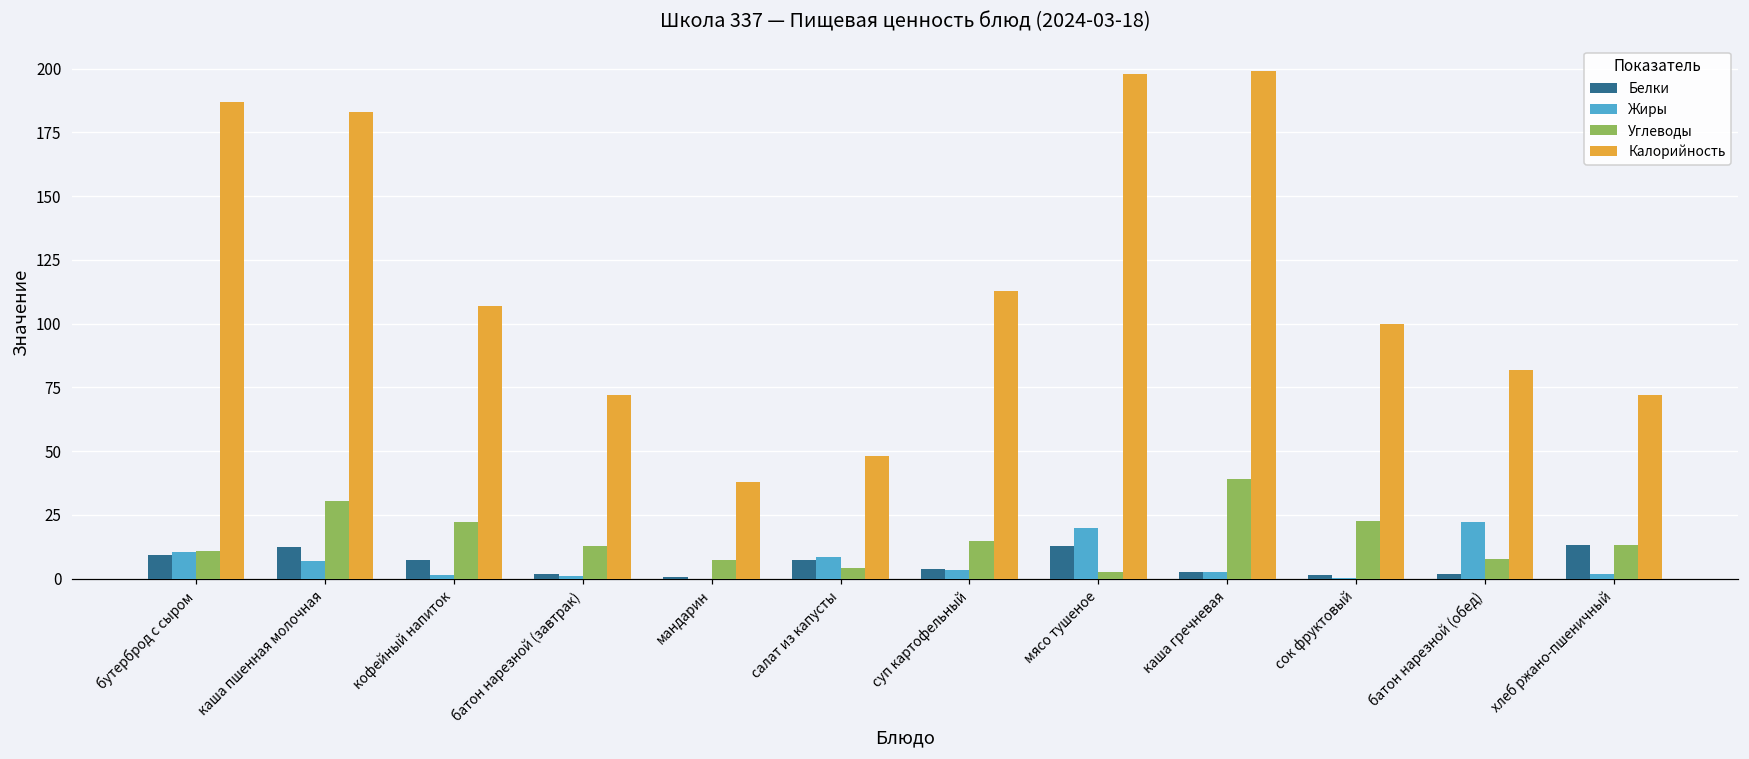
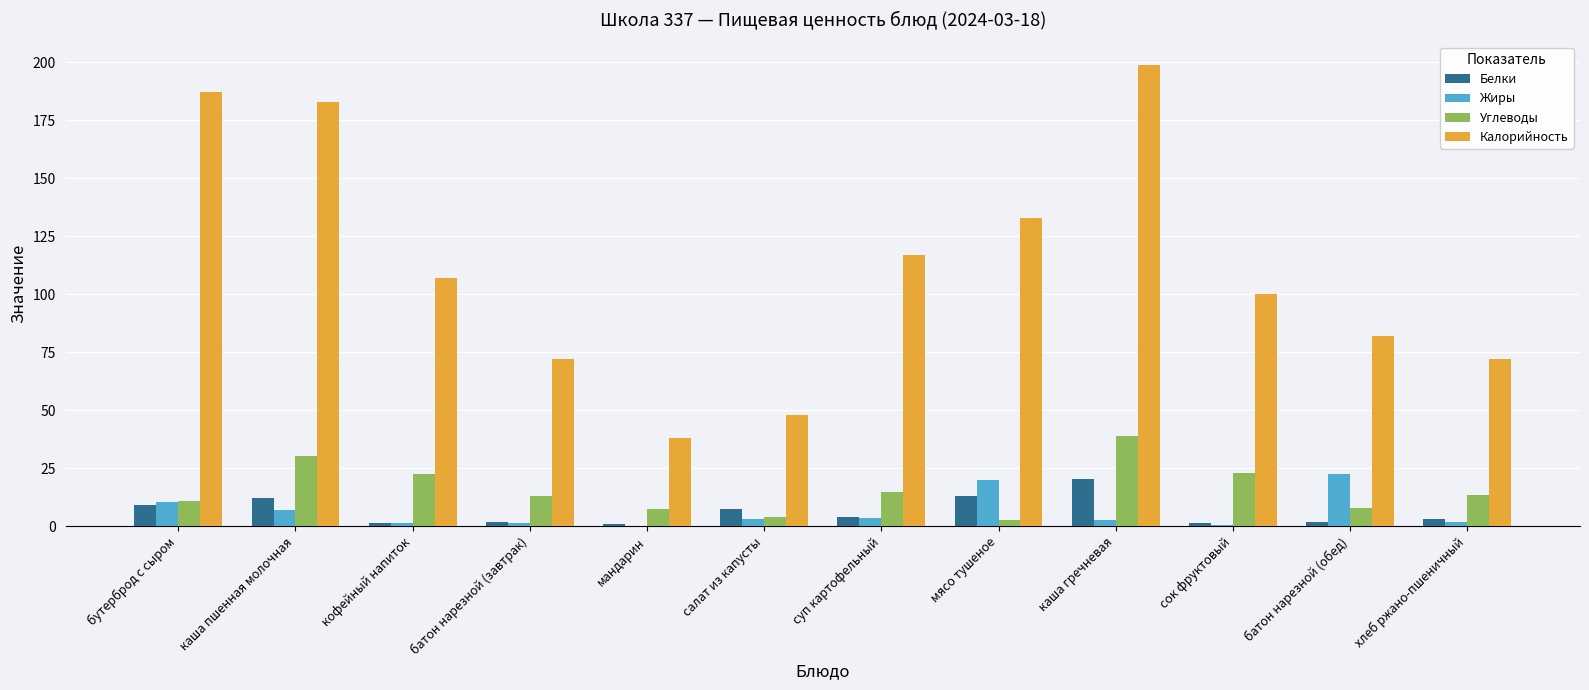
  {
    "Белки": {
      "бутерброд с сыром": 9,
      "каша пшенная молочная": 12,
-     "кофейный напиток": 7,
+     "кофейный напиток": 2,
      "батон нарезной (завтрак)": 2,
      "салат из капусты": 7,
      "суп картофельный": 4,
      "мясо тушеное": 13,
-     "каша гречневая": 3,
+     "каша гречневая": 21,
      "сок фруктовый": 1,
      "батон нарезной (обед)": 2,
-     "хлеб ржано-пшеничный": 13
+     "хлеб ржано-пшеничный": 3
    },
    "Жиры": {
      "бутерброд с сыром": 10,
      "каша пшенная молочная": 7,
      "кофейный напиток": 1,
      "батон нарезной (завтрак)": 1,
      "мандарин": 0,
-     "салат из капусты": 9,
+     "салат из капусты": 3,
      "суп картофельный": 4,
      "мясо тушеное": 20,
      "каша гречневая": 3,
      "батон нарезной (обед)": 22,
      "хлеб ржано-пшеничный": 2
    },
    "Углеводы": {
      "бутерброд с сыром": 11,
      "каша пшенная молочная": 30,
      "кофейный напиток": 22,
      "батон нарезной (завтрак)": 13,
      "мандарин": 8,
      "салат из капусты": 4,
      "суп картофельный": 15,
      "мясо тушеное": 3,
      "каша гречневая": 39,
      "сок фруктовый": 23,
      "батон нарезной (обед)": 8,
      "хлеб ржано-пшеничный": 13
    },
    "Калорийность": {
      "бутерброд с сыром": 187,
      "каша пшенная молочная": 183,
      "кофейный напиток": 107,
      "батон нарезной (завтрак)": 72,
      "мандарин": 38,
      "салат из капусты": 48,
-     "суп картофельный": 113,
-     "мясо тушеное": 198,
+     "суп картофельный": 117,
+     "мясо тушеное": 133,
      "каша гречневая": 199,
      "сок фруктовый": 100,
      "батон нарезной (обед)": 82,
      "хлеб ржано-пшеничный": 72
    }
  }
